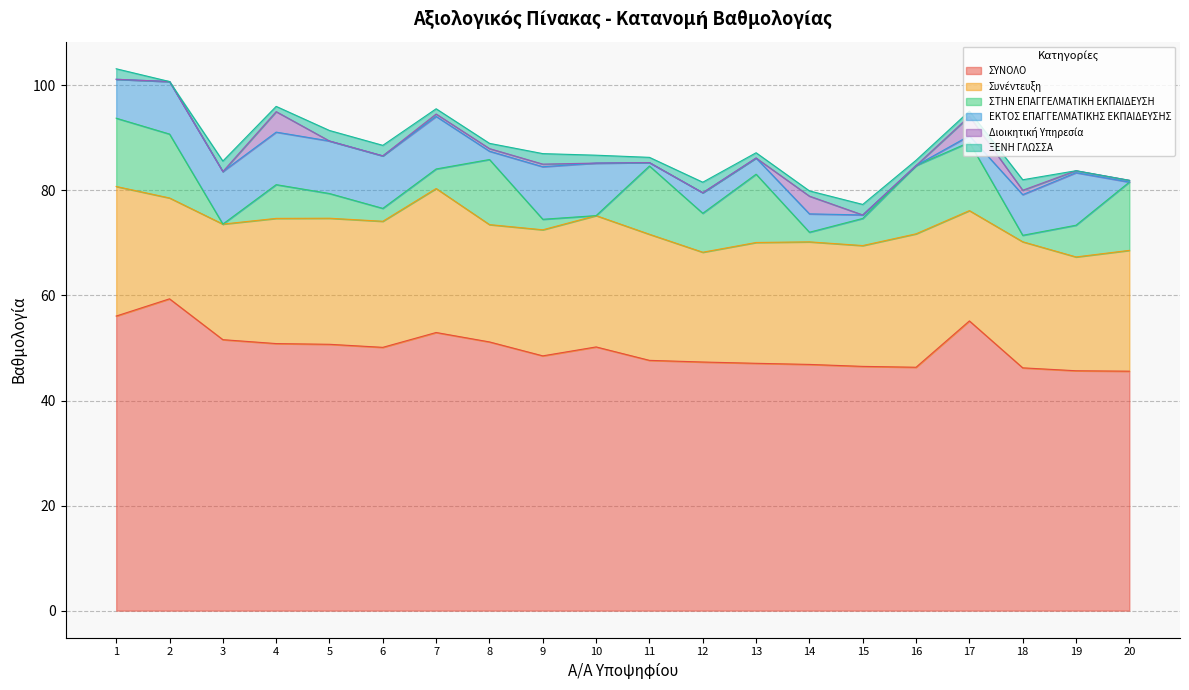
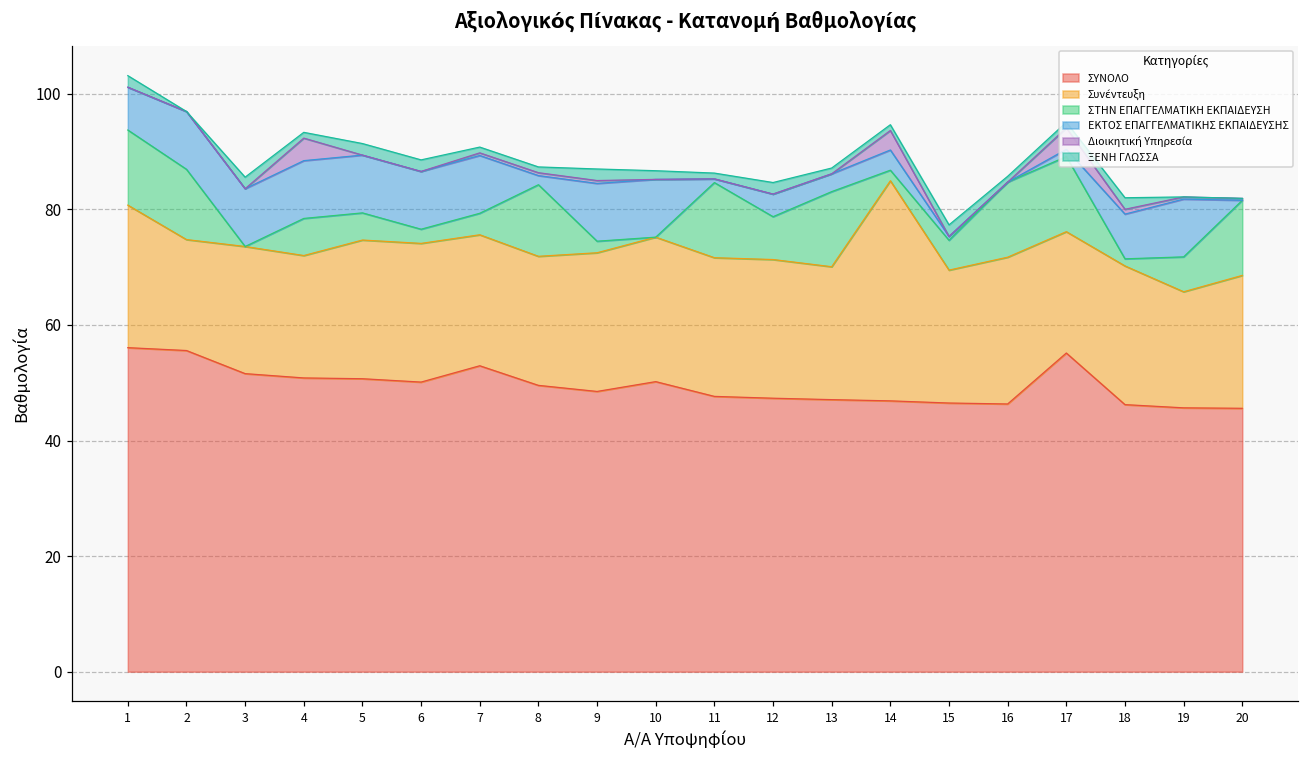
  {
    "ΣΥΝΟΛΟ": {
      "1": 56,
-     "2": 59,
+     "2": 56,
      "3": 52,
      "4": 51,
      "5": 51,
      "6": 50,
      "7": 53,
-     "8": 51,
+     "8": 50,
      "9": 49,
      "10": 50,
      "11": 48,
      "12": 47,
      "13": 47,
      "14": 47,
      "15": 46,
      "16": 46,
      "17": 55,
      "18": 46,
      "19": 46,
      "20": 46
    },
    "Συνέντευξη": {
      "1": 25,
      "2": 19,
-     "4": 24,
+     "4": 21,
      "5": 24,
      "6": 24,
-     "7": 27,
+     "7": 23,
      "8": 22,
      "9": 24,
      "11": 24,
-     "12": 21,
+     "12": 24,
      "13": 23,
-     "14": 23,
+     "14": 38,
      "15": 23,
      "16": 25,
      "17": 21,
      "18": 24,
-     "19": 22,
+     "19": 20,
      "20": 23
    },
    "Διοικητική Υπηρεσία": {
      "4": 4,
      "8": 1,
      "9": 1,
      "14": 3,
      "18": 1
    }
  }
